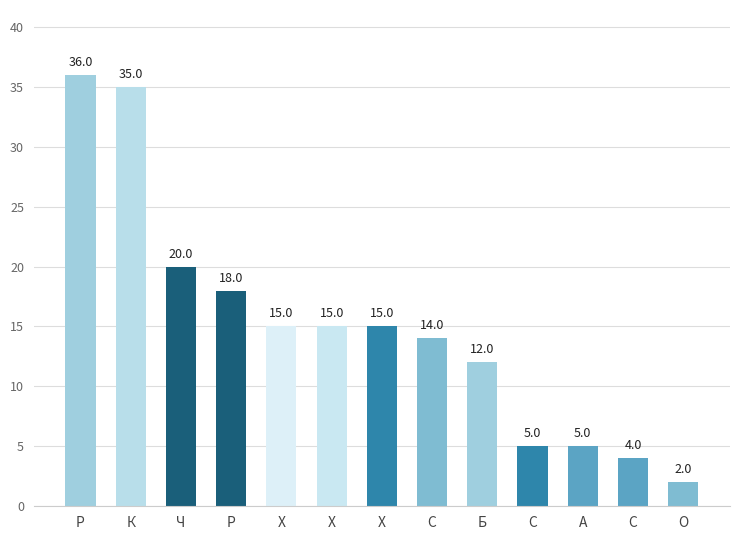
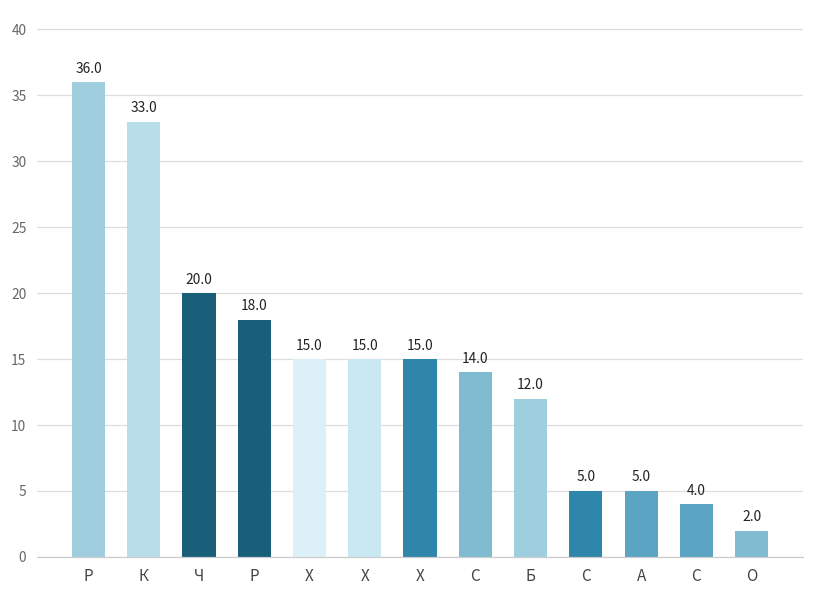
  {
-   "К": 35.0,
+   "К": 33.0,
    "Ч": 20.0,
    "Б": 12.0,
    "А": 5.0,
    "О": 2.0
  }
